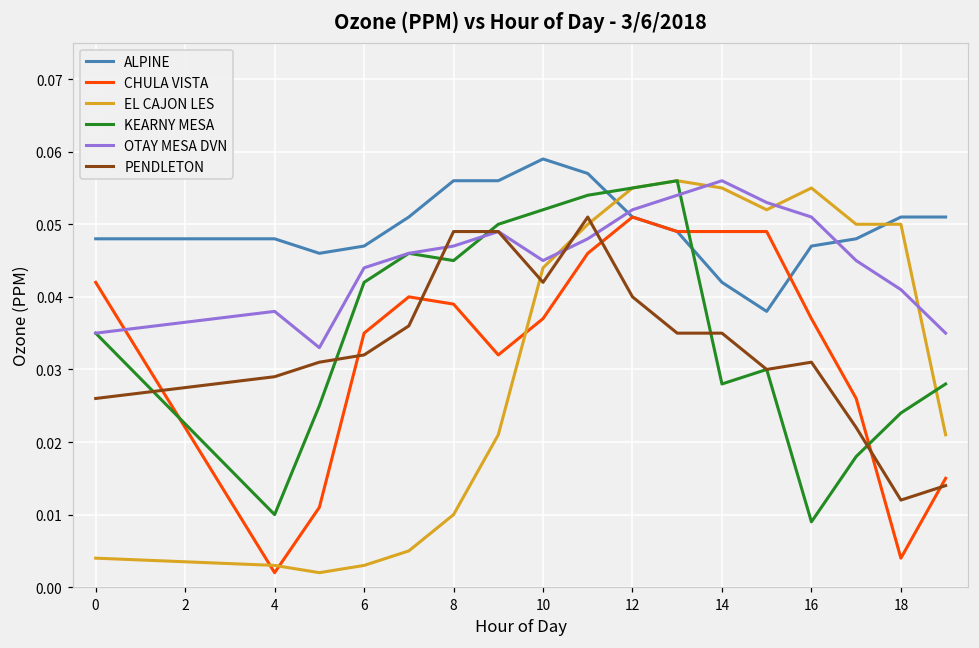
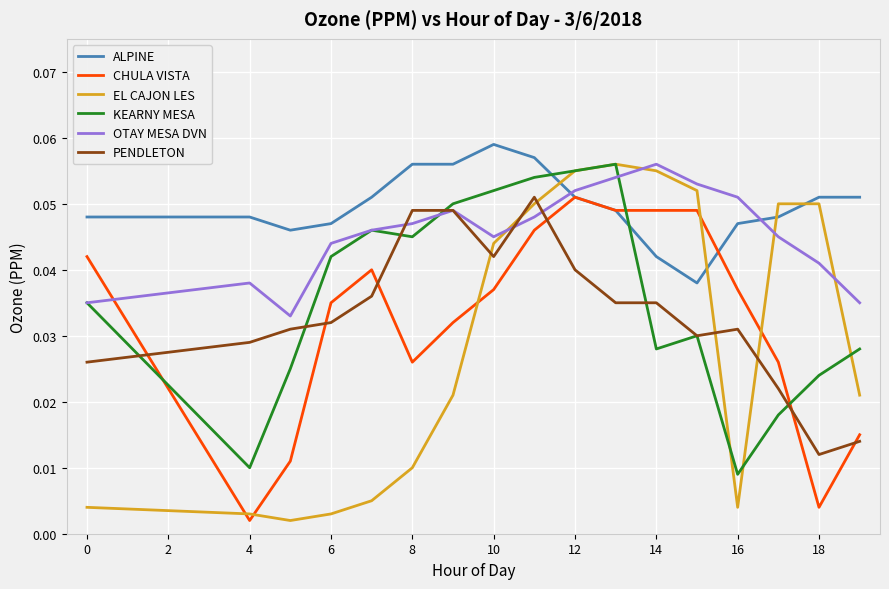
  {
    "ALPINE": {
      "0": 0.048,
      "4": 0.048,
      "6": 0.047,
      "8": 0.056,
      "10": 0.059,
      "14": 0.042,
      "16": 0.047,
      "18": 0.051
    },
    "CHULA VISTA": {
      "0": 0.042,
      "4": 0.002,
      "6": 0.035,
-     "8": 0.039,
+     "8": 0.026,
      "10": 0.037,
      "14": 0.049,
      "16": 0.037,
      "18": 0.004
    },
    "EL CAJON LES": {
      "0": 0.004,
      "4": 0.003,
      "6": 0.003,
      "8": 0.010,
      "10": 0.044,
      "14": 0.055,
-     "16": 0.055,
+     "16": 0.004,
      "18": 0.050
    },
    "KEARNY MESA": {
      "4": 0.010,
      "6": 0.042,
      "8": 0.045,
      "10": 0.052,
      "14": 0.028,
      "16": 0.009,
      "18": 0.024
    },
    "OTAY MESA DVN": {
      "4": 0.038,
      "6": 0.044,
      "8": 0.047,
      "10": 0.045,
      "12": 0.052,
      "14": 0.056,
      "16": 0.051,
      "18": 0.041
    },
    "PENDLETON": {
      "0": 0.026,
      "4": 0.029,
      "6": 0.032,
      "8": 0.049,
      "10": 0.042,
      "12": 0.040,
      "14": 0.035,
      "16": 0.031,
      "18": 0.012
    }
  }
